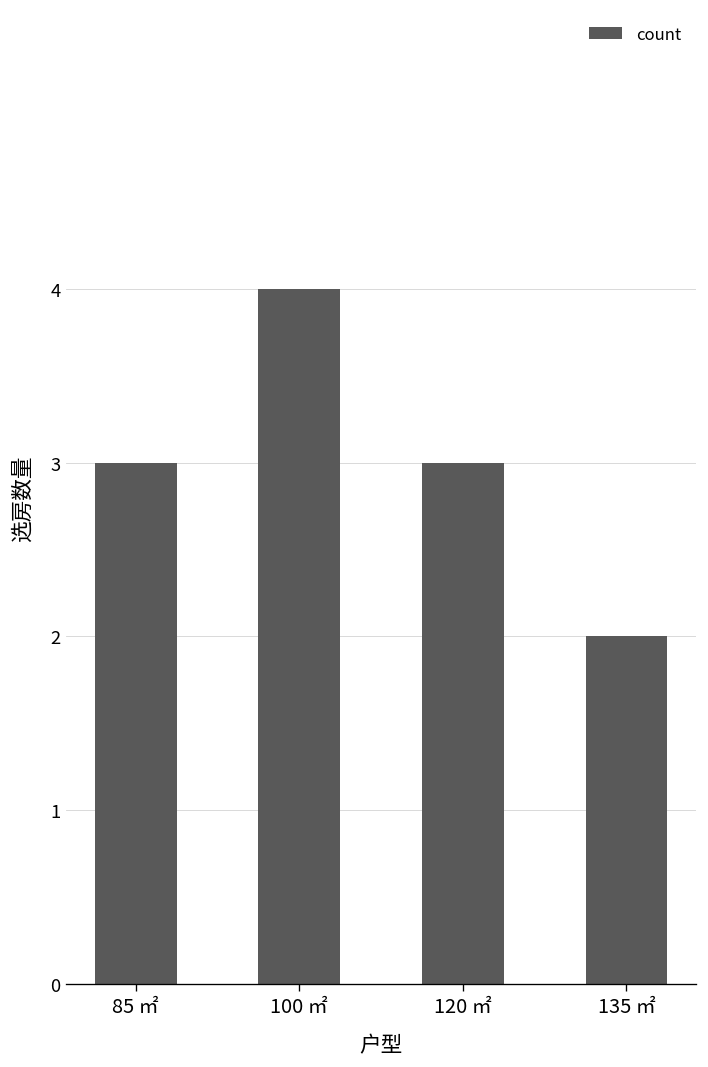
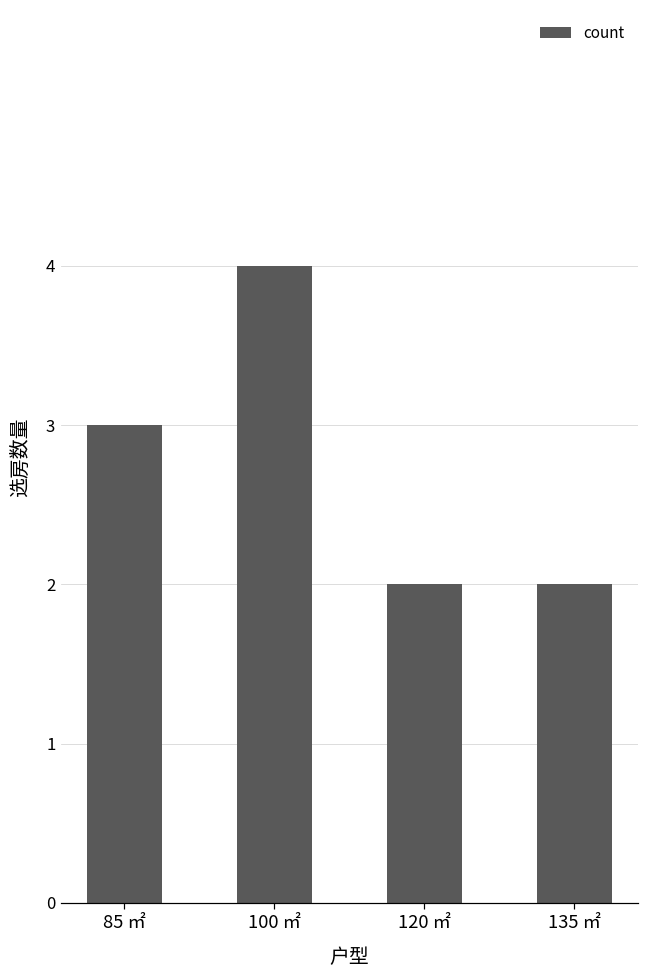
  {
    "85 ㎡": 3,
    "100 ㎡": 4,
-   "120 ㎡": 3,
+   "120 ㎡": 2,
    "135 ㎡": 2
  }
